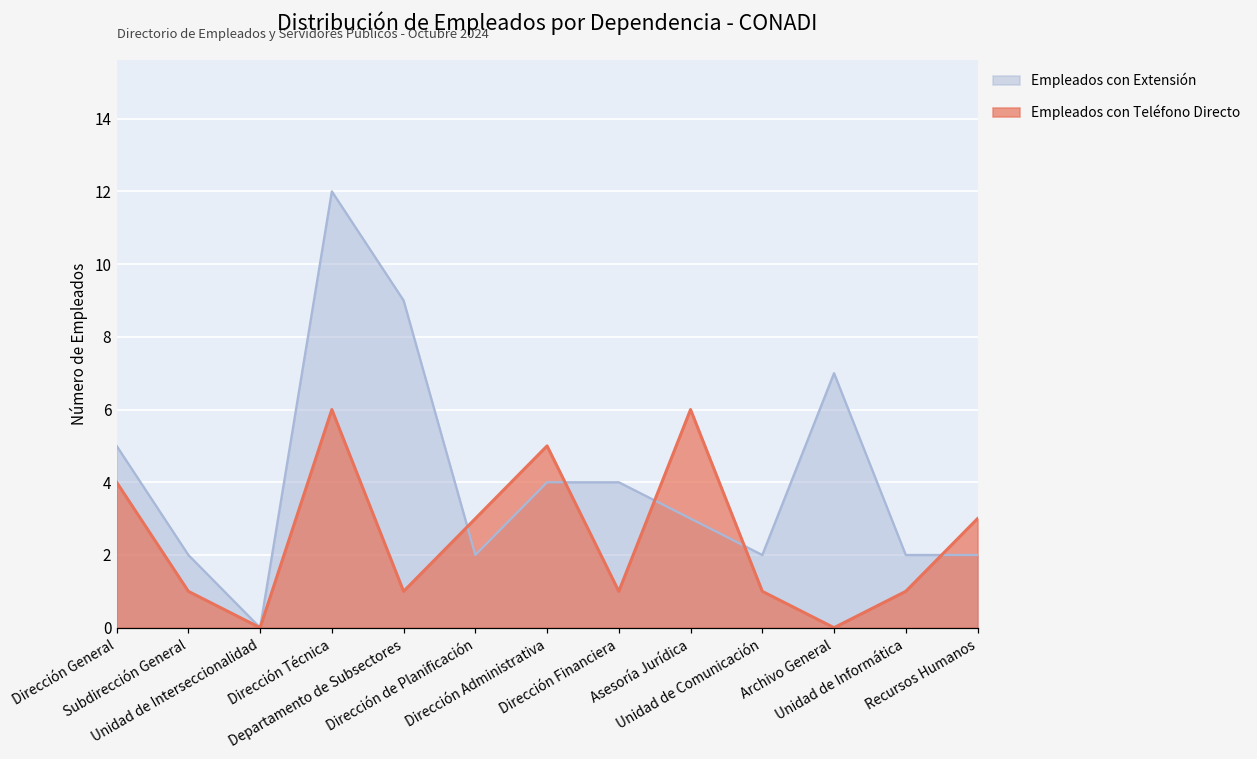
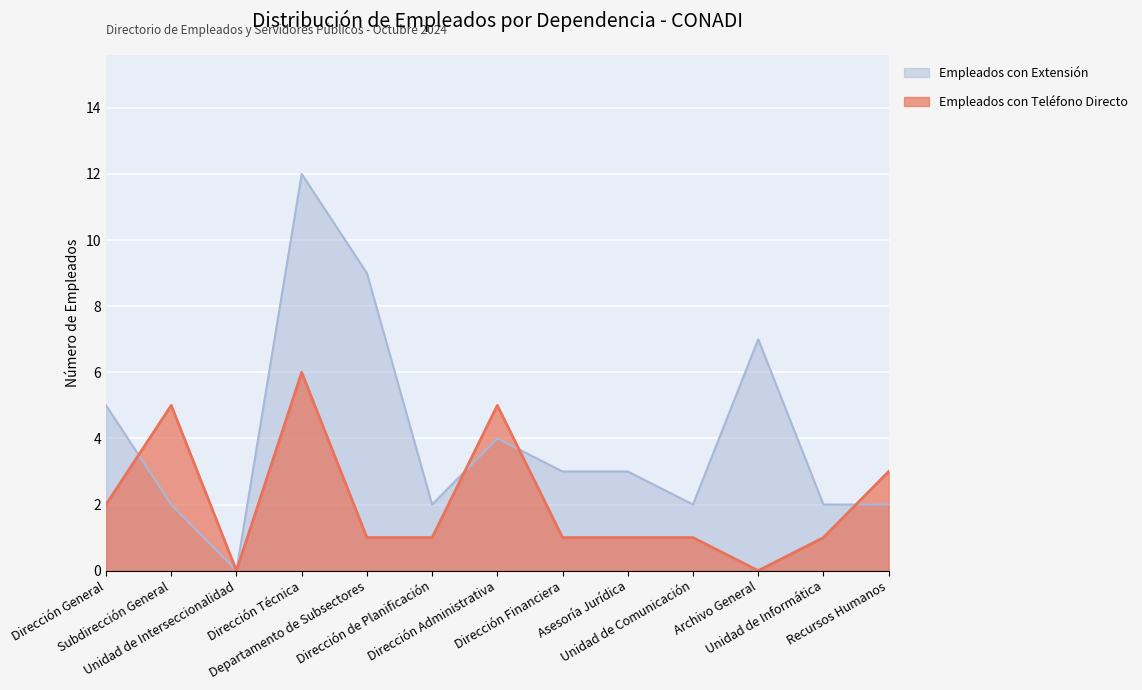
  {
    "Empleados con Extensión": {
      "Dirección General": 5,
      "Subdirección General": 2,
      "Dirección Técnica": 12,
      "Departamento de Subsectores": 9,
      "Dirección de Planificación": 2,
      "Dirección Administrativa": 4,
-     "Dirección Financiera": 4,
+     "Dirección Financiera": 3,
      "Asesoría Jurídica": 3,
      "Unidad de Comunicación": 2,
      "Archivo General": 7,
      "Unidad de Informática": 2,
      "Recursos Humanos": 2
    },
    "Empleados con Teléfono Directo": {
-     "Dirección General": 4,
-     "Subdirección General": 1,
+     "Dirección General": 2,
+     "Subdirección General": 5,
      "Dirección Técnica": 6,
      "Departamento de Subsectores": 1,
-     "Dirección de Planificación": 3,
+     "Dirección de Planificación": 1,
      "Dirección Administrativa": 5,
      "Dirección Financiera": 1,
-     "Asesoría Jurídica": 6,
+     "Asesoría Jurídica": 1,
      "Unidad de Comunicación": 1,
      "Archivo General": 0,
      "Unidad de Informática": 1,
      "Recursos Humanos": 3
    }
  }
